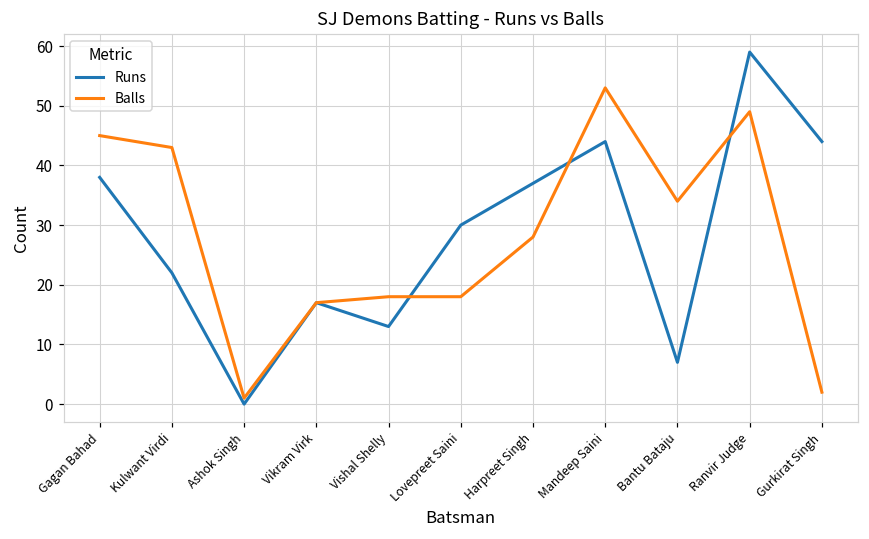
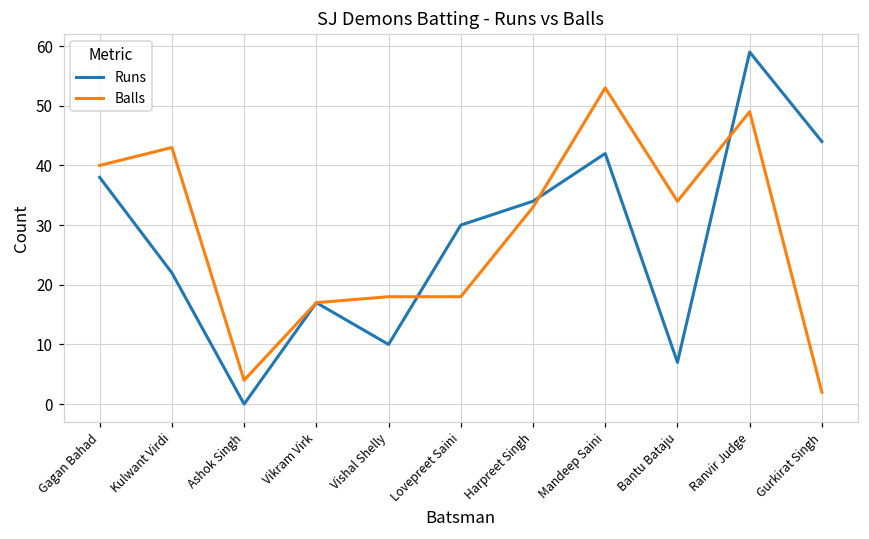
  {
    "Runs": {
      "Gagan Bahad": 38,
      "Kulwant Virdi": 22,
      "Ashok Singh": 0,
-     "Vishal Shelly": 13,
+     "Vishal Shelly": 10,
      "Lovepreet Saini": 30,
-     "Harpreet Singh": 37,
-     "Mandeep Saini": 44,
+     "Harpreet Singh": 34,
+     "Mandeep Saini": 42,
      "Bantu Bataju": 7,
      "Ranvir Judge": 59,
      "Gurkirat Singh": 44
    },
    "Balls": {
-     "Gagan Bahad": 45,
+     "Gagan Bahad": 40,
      "Kulwant Virdi": 43,
-     "Ashok Singh": 1,
+     "Ashok Singh": 4,
      "Vishal Shelly": 18,
      "Lovepreet Saini": 18,
-     "Harpreet Singh": 28,
+     "Harpreet Singh": 33,
      "Mandeep Saini": 53,
      "Bantu Bataju": 34,
      "Ranvir Judge": 49,
      "Gurkirat Singh": 2
    }
  }
